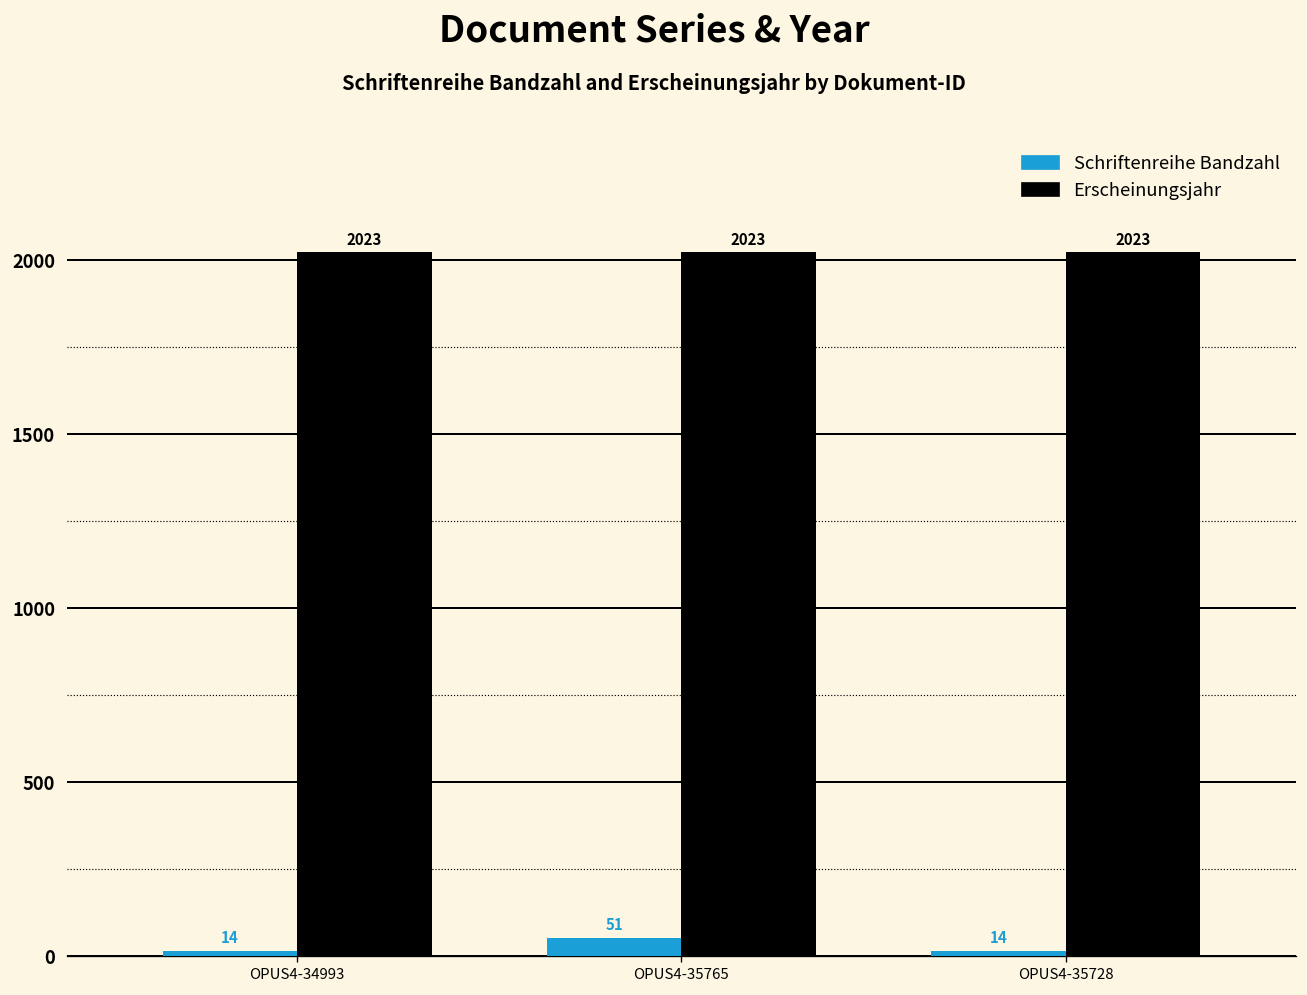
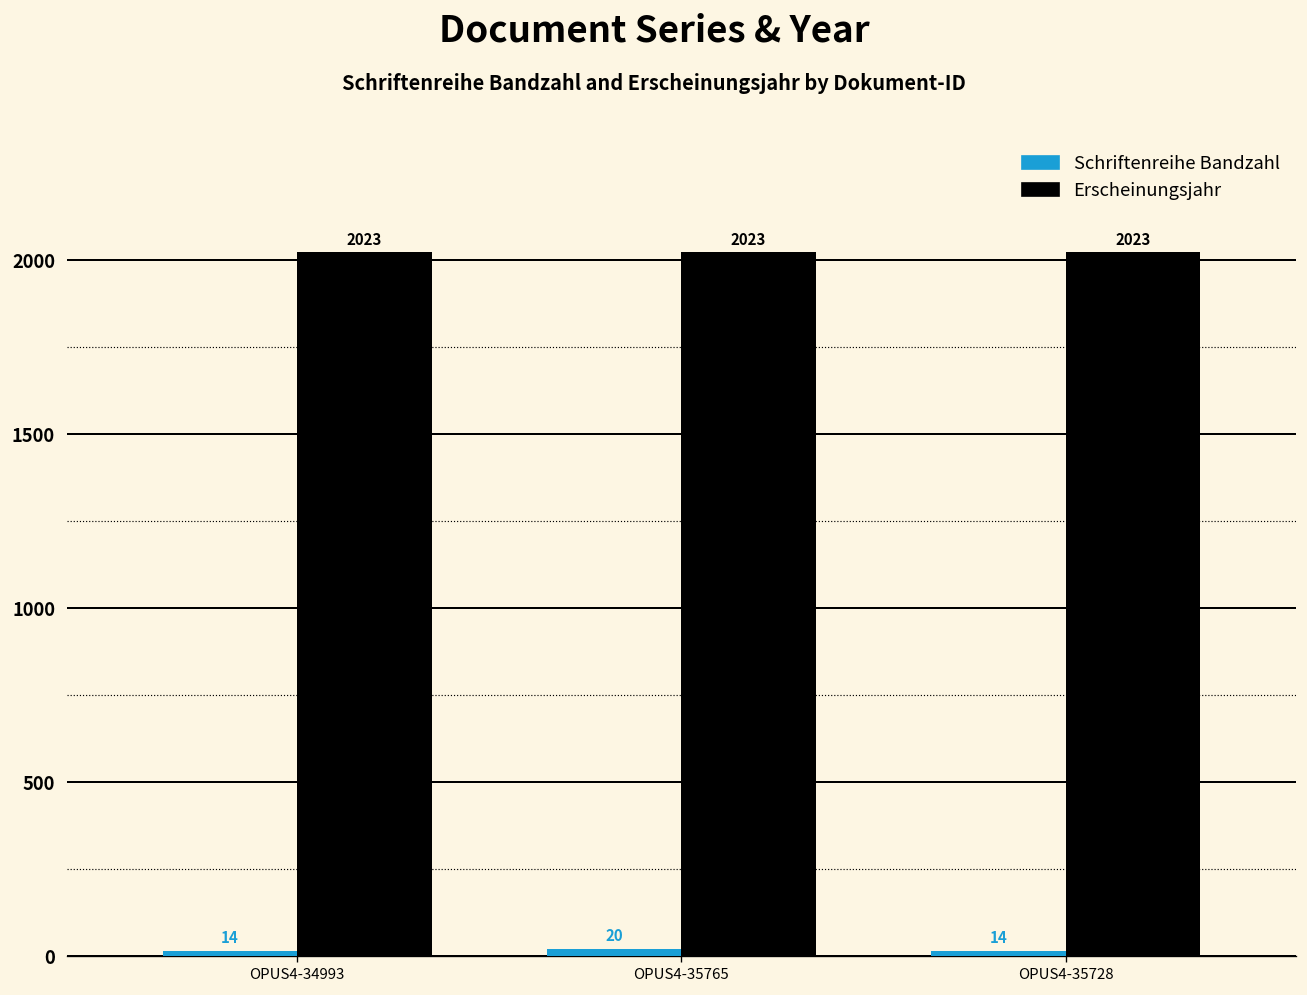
  {
    "Schriftenreihe Bandzahl": {
      "OPUS4-34993": 14,
-     "OPUS4-35765": 51,
+     "OPUS4-35765": 20,
      "OPUS4-35728": 14
    },
    "Erscheinungsjahr": {
      "OPUS4-34993": 2023,
      "OPUS4-35765": 2023,
      "OPUS4-35728": 2023
    }
  }
